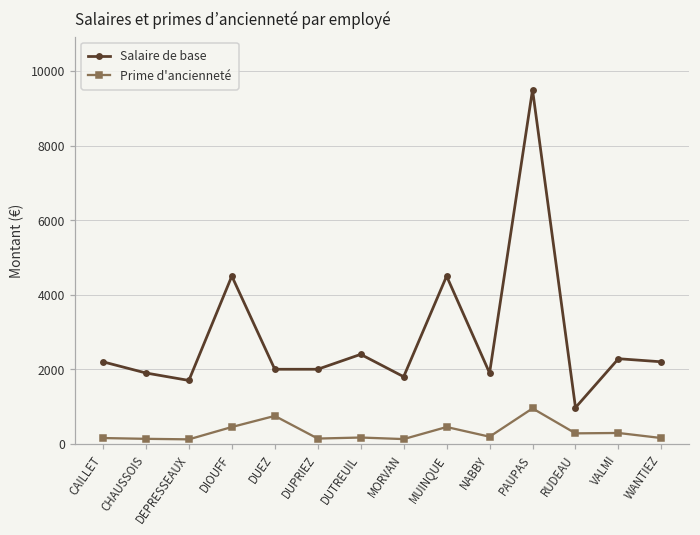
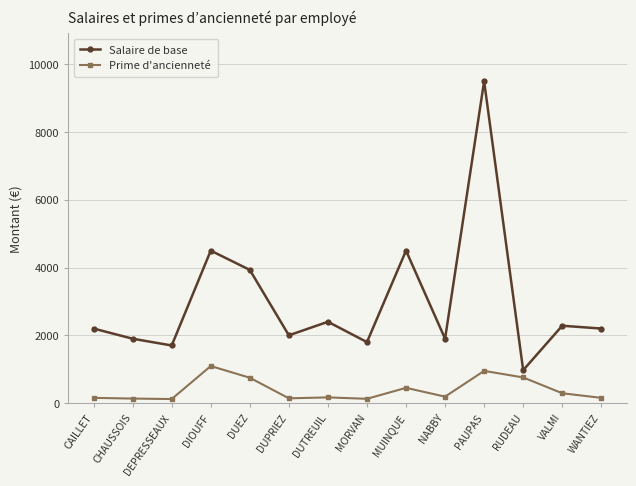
  {
    "Salaire de base": {
      "CAILLET": 2200,
      "CHAUSSOIS": 1900,
      "DEPRESSEAUX": 1700,
      "DIOUFF": 4500,
-     "DUEZ": 2000,
+     "DUEZ": 3900,
      "DUPRIEZ": 2000,
      "DUTREUIL": 2400,
      "MORVAN": 1800,
      "MUINQUE": 4500,
      "NABBY": 1900,
      "PAUPAS": 9500,
      "RUDEAU": 1000,
      "VALMI": 2300,
      "WANTIEZ": 2200
    },
    "Prime d'ancienneté": {
      "CAILLET": 200,
      "CHAUSSOIS": 100,
      "DEPRESSEAUX": 100,
-     "DIOUFF": 500,
+     "DIOUFF": 1100,
      "DUEZ": 700,
      "DUPRIEZ": 100,
      "DUTREUIL": 200,
      "MORVAN": 100,
      "MUINQUE": 500,
      "NABBY": 200,
      "PAUPAS": 1000,
-     "RUDEAU": 300,
+     "RUDEAU": 800,
      "VALMI": 300,
      "WANTIEZ": 200
    }
  }
